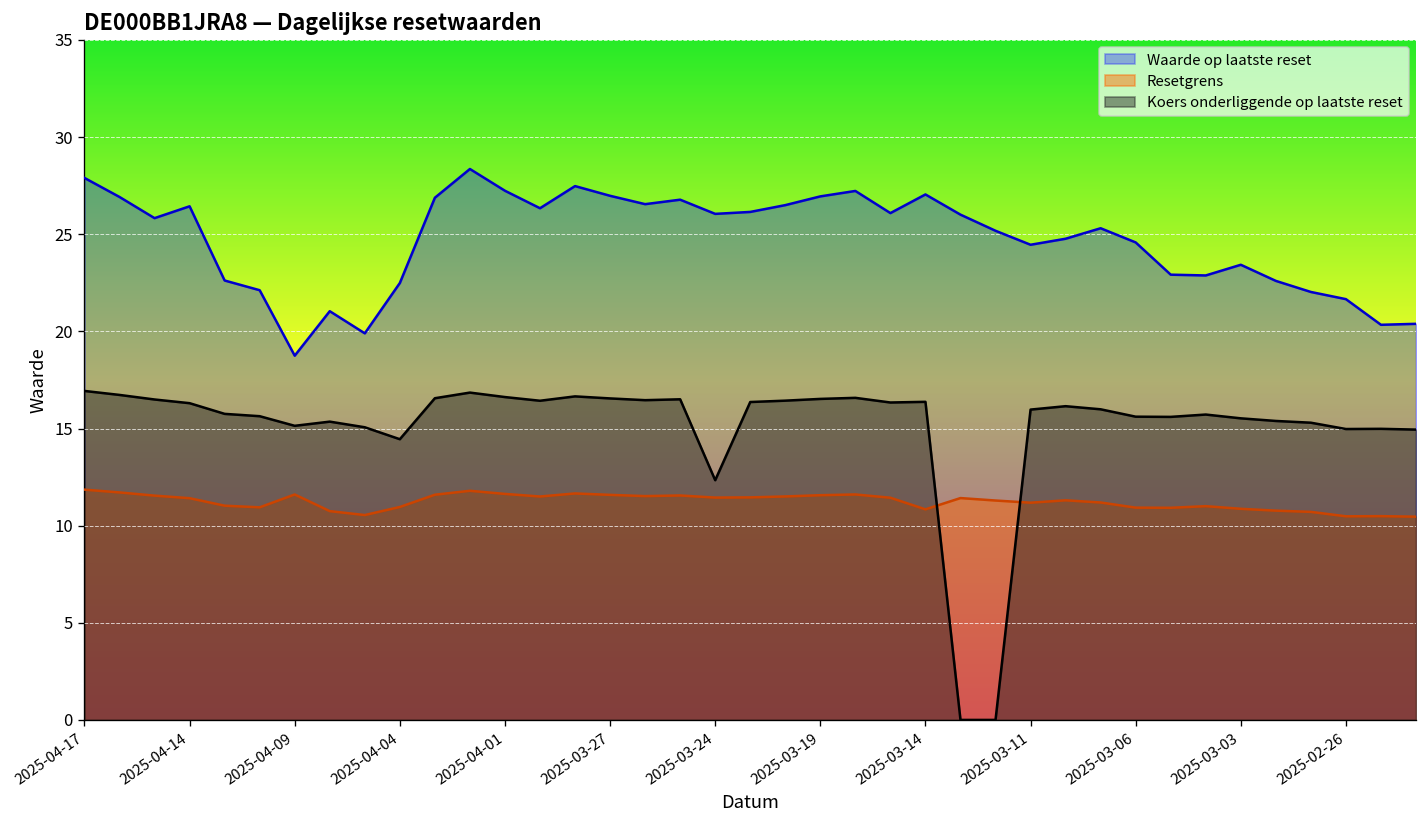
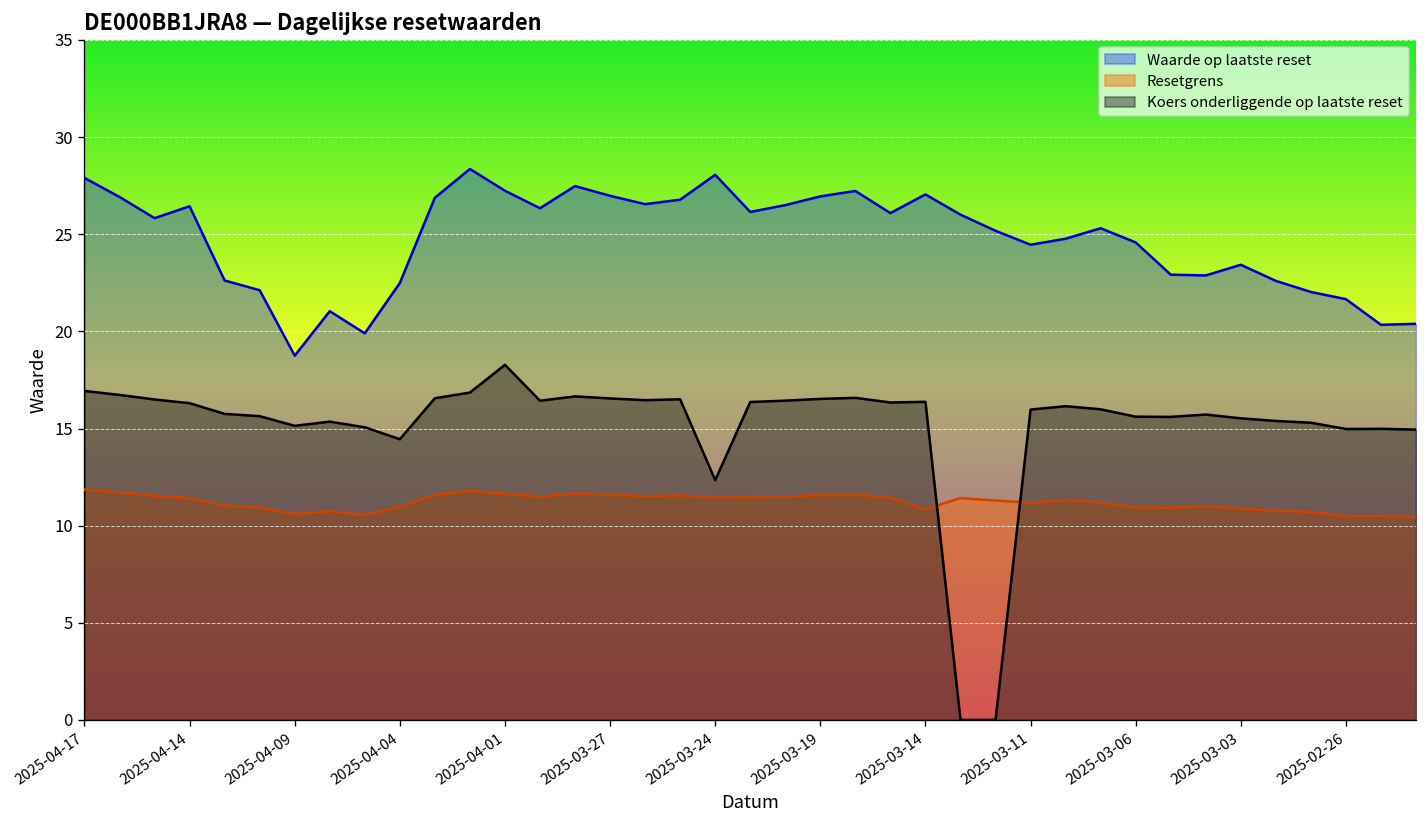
  {
    "Waarde op laatste reset": {
      "2025-04-17": 27.9,
      "2025-04-14": 26.4,
      "2025-04-09": 18.8,
      "2025-04-04": 22.5,
      "2025-04-01": 27.2,
      "2025-03-27": 27.0,
-     "2025-03-24": 26.1,
+     "2025-03-24": 28.1,
      "2025-03-19": 27.0,
      "2025-03-14": 27.1,
      "2025-03-11": 24.5,
      "2025-03-06": 24.6,
      "2025-03-03": 23.4,
      "2025-02-26": 21.7
    },
    "Resetgrens": {
      "2025-04-17": 11.9,
      "2025-04-14": 11.4,
-     "2025-04-09": 11.6,
+     "2025-04-09": 10.6,
      "2025-04-04": 11.0,
      "2025-04-01": 11.6,
      "2025-03-27": 11.6,
      "2025-03-24": 11.4,
      "2025-03-19": 11.6,
      "2025-03-14": 10.8,
      "2025-03-11": 11.2,
      "2025-03-06": 10.9,
      "2025-03-03": 10.9,
      "2025-02-26": 10.5
    },
    "Koers onderliggende op laatste reset": {
      "2025-04-17": 16.9,
      "2025-04-14": 16.3,
      "2025-04-09": 15.1,
      "2025-04-04": 14.5,
-     "2025-04-01": 16.6,
+     "2025-04-01": 18.3,
      "2025-03-27": 16.6,
      "2025-03-24": 12.3,
      "2025-03-19": 16.5,
      "2025-03-14": 16.4,
      "2025-03-11": 16.0,
      "2025-03-06": 15.6,
      "2025-03-03": 15.5,
      "2025-02-26": 15.0
    }
  }
